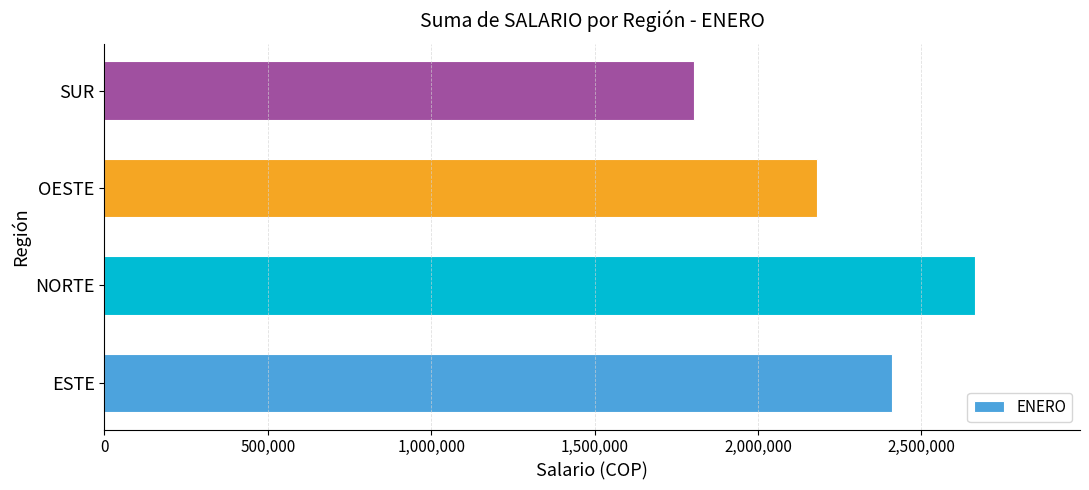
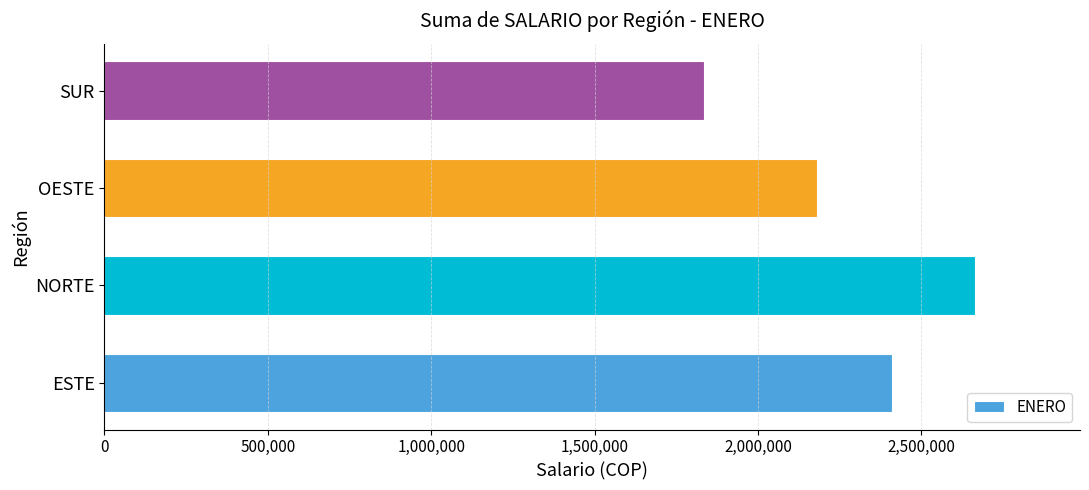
  {
-   "SUR": "1,810,000",
+   "SUR": "1,840,000",
    "OESTE": "2,180,000",
    "NORTE": "2,670,000",
    "ESTE": "2,410,000"
  }
